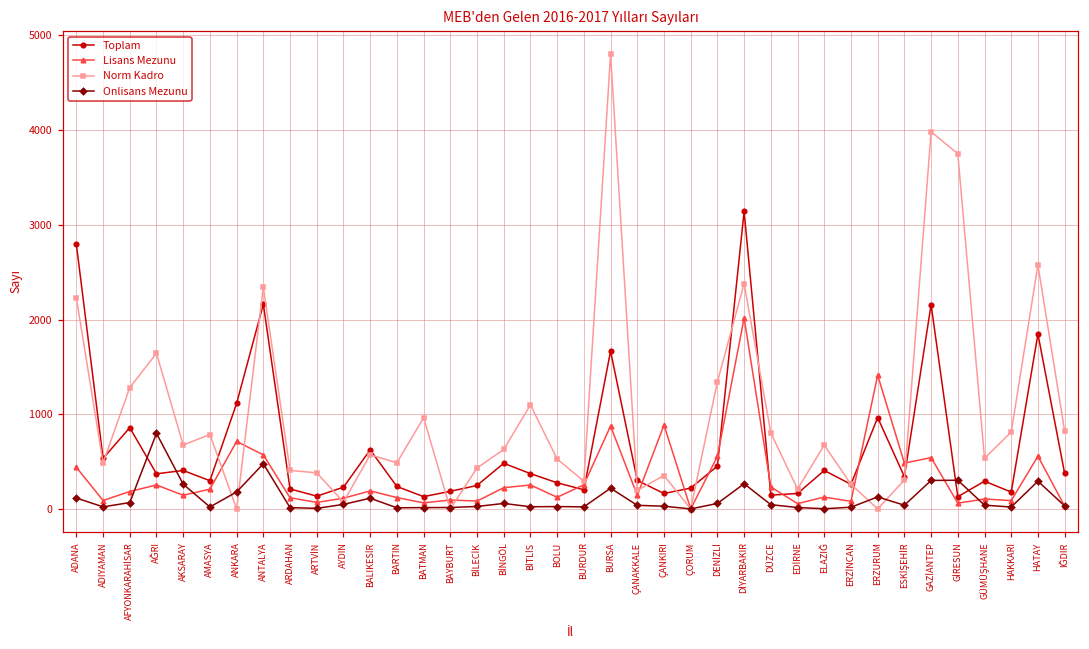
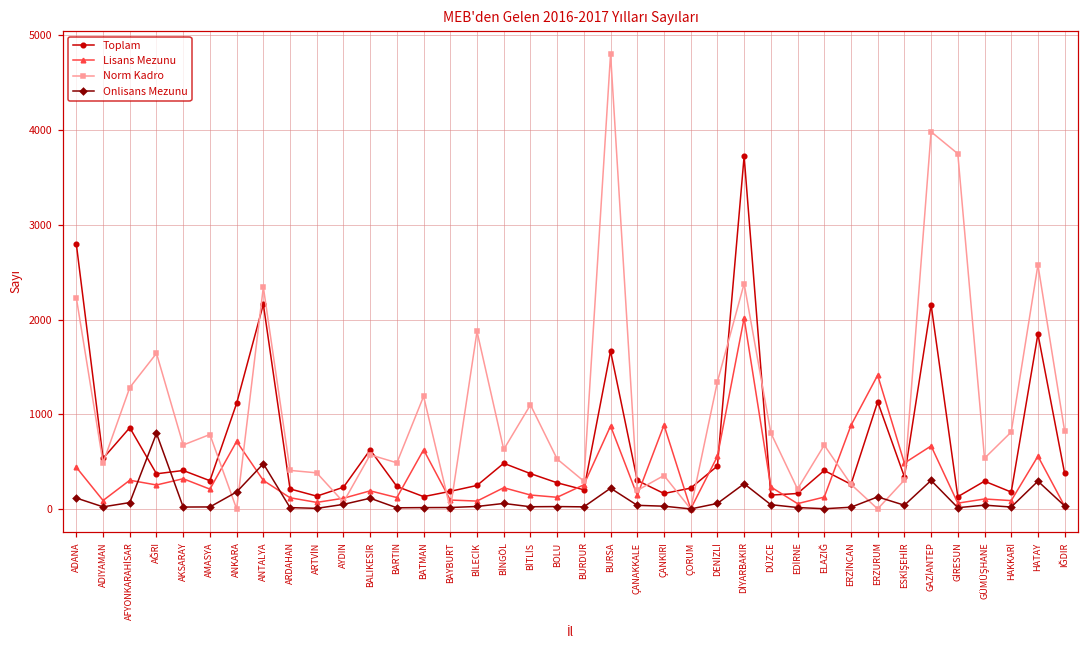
  {
    "Toplam": {
      "ADANA": 2800,
      "ADIYAMAN": 500,
      "AFYONKARAHİSAR": 900,
      "AĞRI": 400,
      "AKSARAY": 400,
      "AMASYA": 300,
      "ANKARA": 1100,
      "ANTALYA": 2200,
      "ARDAHAN": 200,
      "ARTVİN": 100,
      "AYDIN": 200,
      "BALIKESİR": 600,
      "BARTIN": 200,
      "BATMAN": 100,
      "BAYBURT": 200,
      "BİLECİK": 200,
      "BİNGÖL": 500,
      "BİTLİS": 400,
      "BOLU": 300,
      "BURDUR": 200,
      "BURSA": 1700,
      "ÇANAKKALE": 300,
      "ÇANKIRI": 200,
      "ÇORUM": 200,
      "DENİZLİ": 500,
-     "DİYARBAKIR": 3100,
+     "DİYARBAKIR": 3700,
      "DÜZCE": 100,
      "EDİRNE": 200,
      "ELAZIĞ": 400,
-     "ERZURUM": 1000,
+     "ERZURUM": 1100,
      "ESKİŞEHİR": 300,
      "GAZİANTEP": 2200,
      "GİRESUN": 100,
      "GÜMÜŞHANE": 300,
      "HAKKARİ": 200,
      "HATAY": 1800,
      "IĞDIR": 400
    },
    "Lisans Mezunu": {
      "ADANA": 400,
      "ADIYAMAN": 100,
-     "AFYONKARAHİSAR": 200,
+     "AFYONKARAHİSAR": 300,
      "AĞRI": 300,
-     "AKSARAY": 100,
+     "AKSARAY": 300,
      "AMASYA": 200,
      "ANKARA": 700,
-     "ANTALYA": 600,
+     "ANTALYA": 300,
      "ARDAHAN": 100,
      "ARTVİN": 100,
      "AYDIN": 100,
      "BALIKESİR": 200,
      "BARTIN": 100,
-     "BATMAN": 100,
+     "BATMAN": 600,
      "BAYBURT": 100,
      "BİLECİK": 100,
      "BİNGÖL": 200,
-     "BİTLİS": 300,
+     "BİTLİS": 100,
      "BOLU": 100,
      "BURDUR": 300,
      "BURSA": 900,
      "ÇANAKKALE": 100,
      "ÇANKIRI": 900,
      "DENİZLİ": 600,
      "DİYARBAKIR": 2000,
      "DÜZCE": 200,
      "EDİRNE": 100,
      "ELAZIĞ": 100,
-     "ERZİNCAN": 100,
+     "ERZİNCAN": 900,
      "ERZURUM": 1400,
      "ESKİŞEHİR": 500,
-     "GAZİANTEP": 500,
+     "GAZİANTEP": 700,
      "GİRESUN": 100,
      "GÜMÜŞHANE": 100,
      "HAKKARİ": 100,
      "HATAY": 600
    },
    "Norm Kadro": {
      "ADANA": 2200,
      "ADIYAMAN": 500,
      "AFYONKARAHİSAR": 1300,
      "AĞRI": 1600,
      "AKSARAY": 700,
      "AMASYA": 800,
      "ANKARA": 0,
      "ANTALYA": 2300,
      "ARDAHAN": 400,
      "ARTVİN": 400,
      "BALIKESİR": 600,
      "BARTIN": 500,
-     "BATMAN": 1000,
-     "BİLECİK": 400,
+     "BATMAN": 1200,
+     "BİLECİK": 1900,
      "BİNGÖL": 600,
      "BİTLİS": 1100,
      "BOLU": 500,
      "BURDUR": 300,
      "BURSA": 4800,
      "ÇANAKKALE": 200,
      "ÇANKIRI": 400,
      "DENİZLİ": 1300,
      "DİYARBAKIR": 2400,
      "DÜZCE": 800,
      "EDİRNE": 200,
      "ELAZIĞ": 700,
      "ERZURUM": 0,
      "ESKİŞEHİR": 300,
      "GAZİANTEP": 4000,
      "GİRESUN": 3800,
      "GÜMÜŞHANE": 500,
      "HAKKARİ": 800,
      "HATAY": 2600,
      "IĞDIR": 800
    },
    "Onlisans Mezunu": {
      "ADANA": 100,
      "ADIYAMAN": 0,
      "AFYONKARAHİSAR": 100,
      "AĞRI": 800,
-     "AKSARAY": 300,
+     "AKSARAY": 0,
      "AMASYA": 0,
      "ANKARA": 200,
      "ANTALYA": 500,
      "ARDAHAN": 0,
      "ARTVİN": 0,
      "BALIKESİR": 100,
      "BARTIN": 0,
      "BATMAN": 0,
      "BİLECİK": 0,
      "BİNGÖL": 100,
      "BİTLİS": 0,
      "BOLU": 0,
      "BURDUR": 0,
      "BURSA": 200,
      "ÇANAKKALE": 0,
      "ÇANKIRI": 0,
      "DENİZLİ": 100,
      "DİYARBAKIR": 300,
      "DÜZCE": 0,
      "EDİRNE": 0,
      "ELAZIĞ": 0,
      "ERZİNCAN": 0,
      "ERZURUM": 100,
      "ESKİŞEHİR": 0,
      "GAZİANTEP": 300,
-     "GİRESUN": 300,
+     "GİRESUN": 0,
      "GÜMÜŞHANE": 0,
      "HAKKARİ": 0,
      "HATAY": 300
    }
  }
